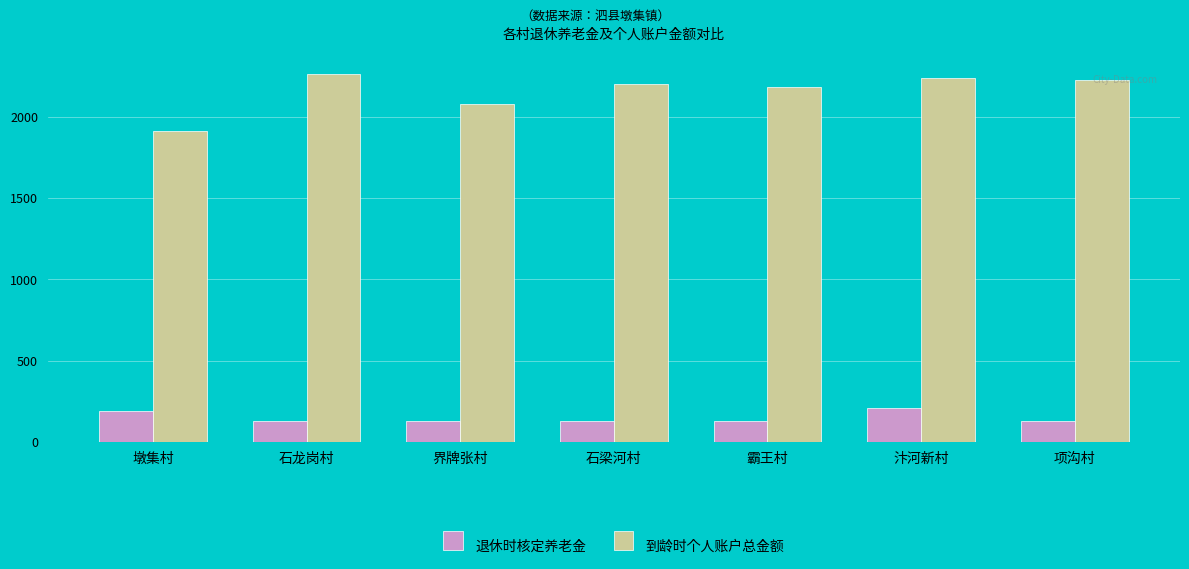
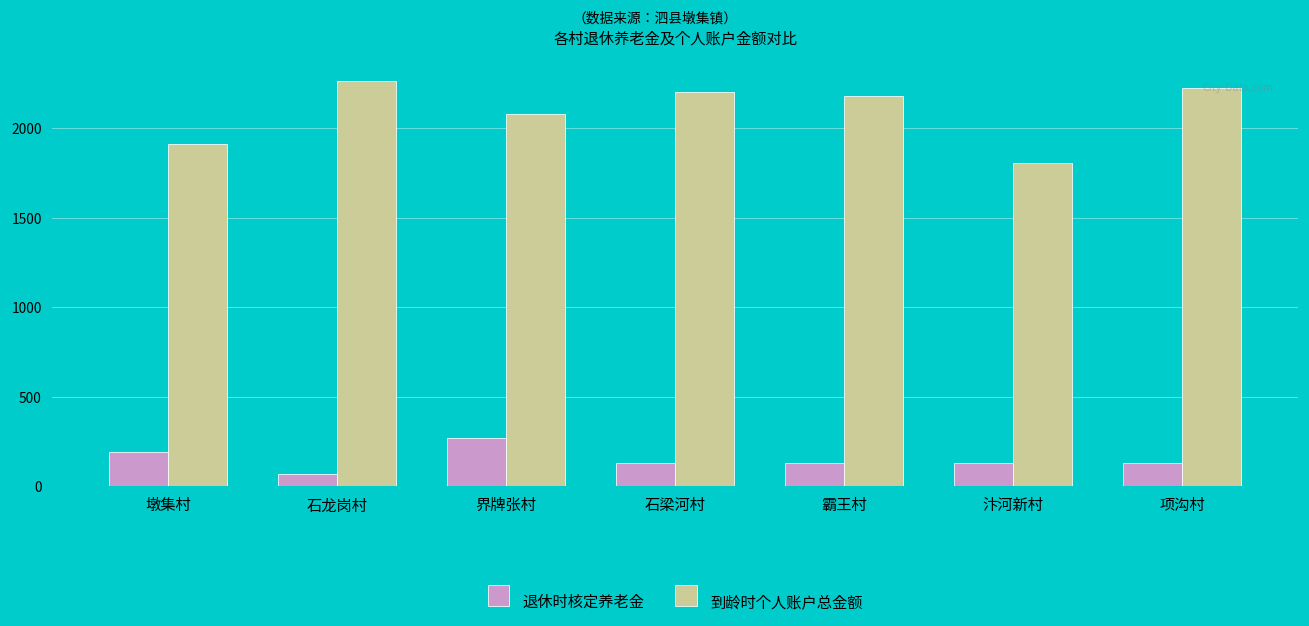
  {
    "退休时核定养老金": {
      "墩集村": 190,
-     "石龙岗村": 130,
-     "界牌张村": 130,
+     "石龙岗村": 70,
+     "界牌张村": 270,
      "石梁河村": 130,
      "霸王村": 130,
-     "汴河新村": 210,
+     "汴河新村": 130,
      "项沟村": 130
    },
    "到龄时个人账户总金额": {
      "墩集村": 1910,
      "石龙岗村": 2260,
      "界牌张村": 2080,
      "石梁河村": 2200,
      "霸王村": 2180,
-     "汴河新村": 2240,
+     "汴河新村": 1810,
      "项沟村": 2230
    }
  }
